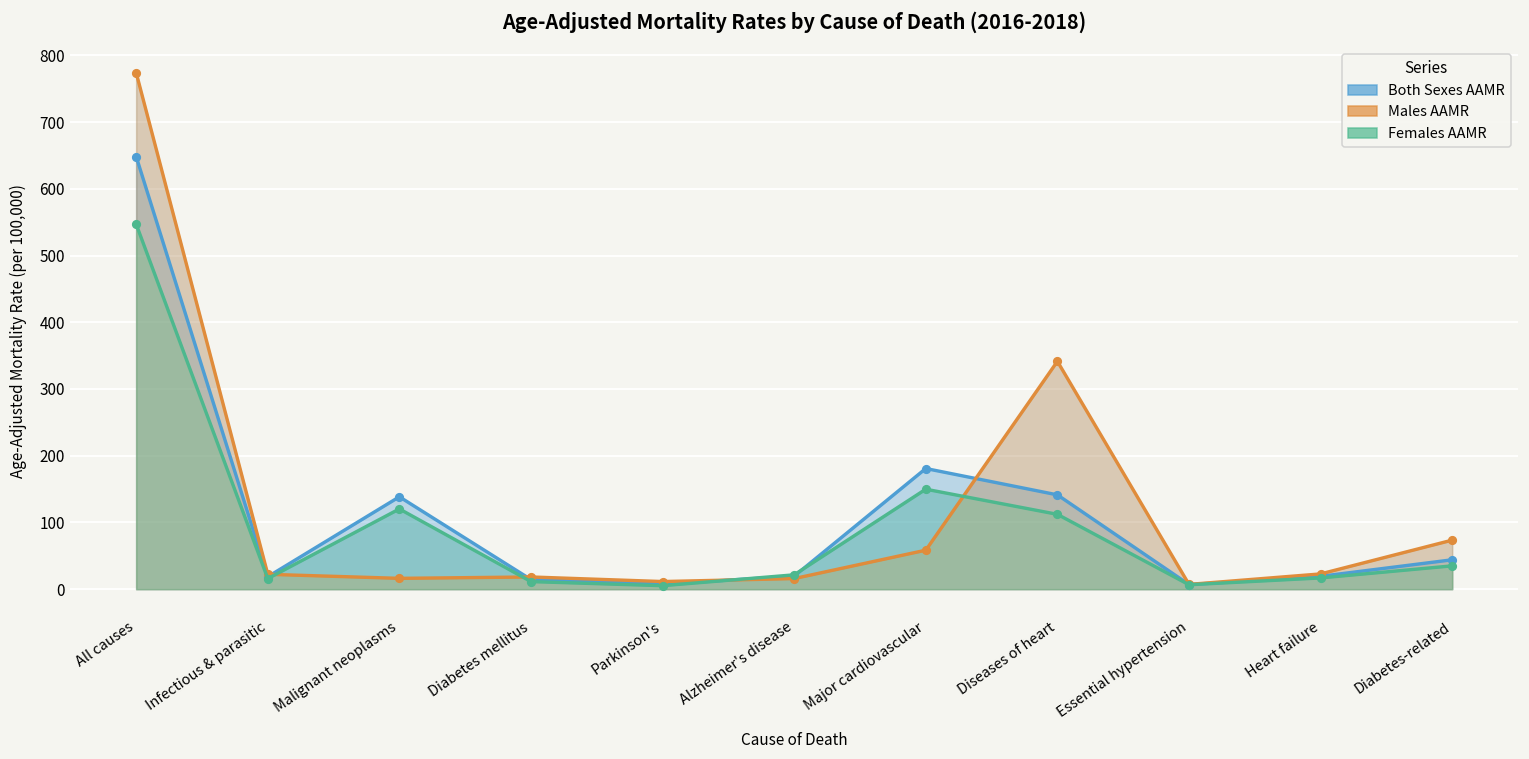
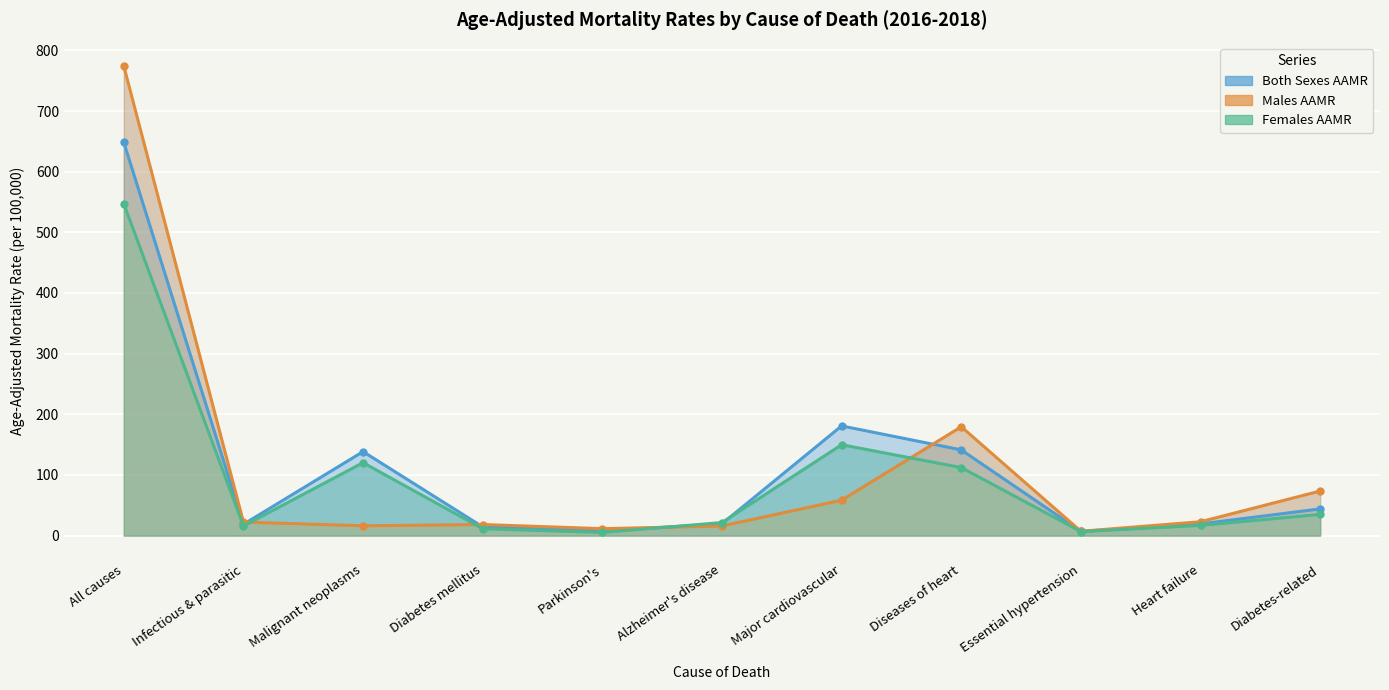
  {
    "Males AAMR": {
      "Malignant neoplasms": 20,
      "Major cardiovascular": 60,
-     "Diseases of heart": 340
+     "Diseases of heart": 180
    }
  }
